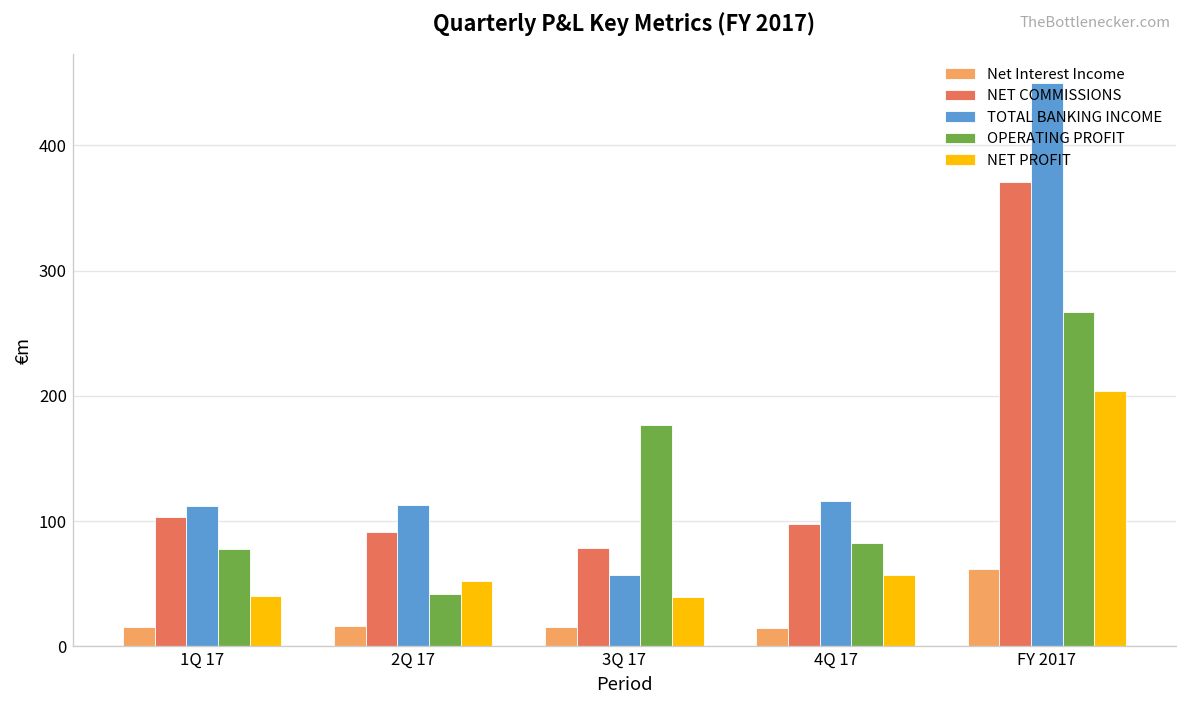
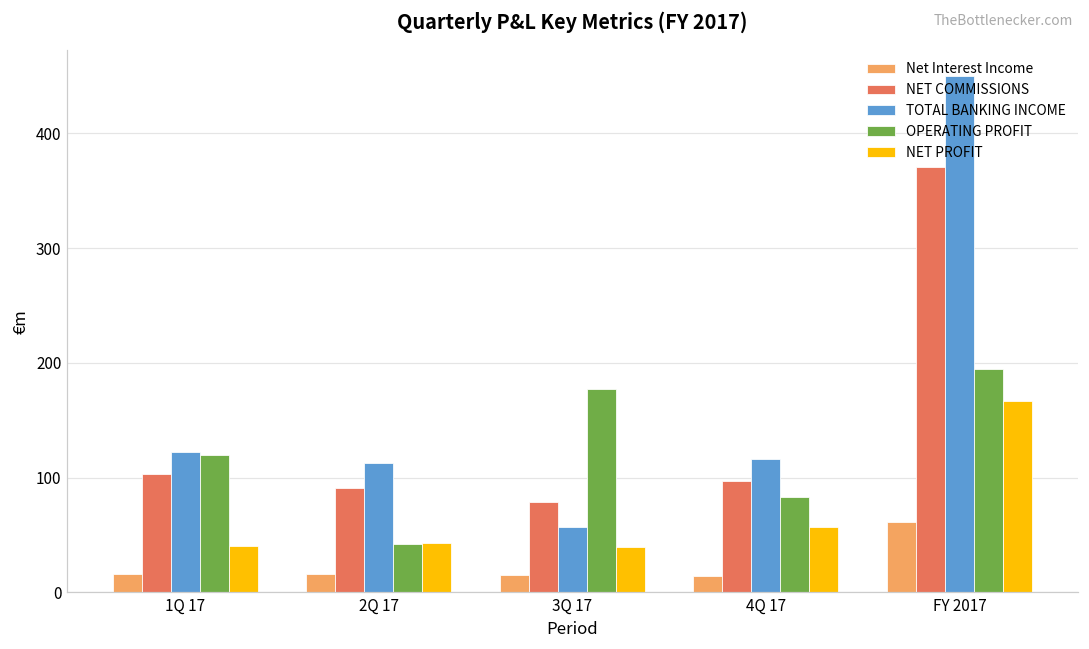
  {
    "TOTAL BANKING INCOME": {
-     "1Q 17": 112,
+     "1Q 17": 123,
      "2Q 17": 113,
      "3Q 17": 57,
      "4Q 17": 116,
      "FY 2017": 450
    },
    "OPERATING PROFIT": {
-     "1Q 17": 78,
+     "1Q 17": 120,
      "2Q 17": 42,
      "3Q 17": 177,
      "4Q 17": 83,
-     "FY 2017": 267
+     "FY 2017": 195
    },
    "NET PROFIT": {
      "1Q 17": 40,
-     "2Q 17": 52,
+     "2Q 17": 43,
      "3Q 17": 39,
      "4Q 17": 57,
-     "FY 2017": 204
+     "FY 2017": 167
    }
  }
